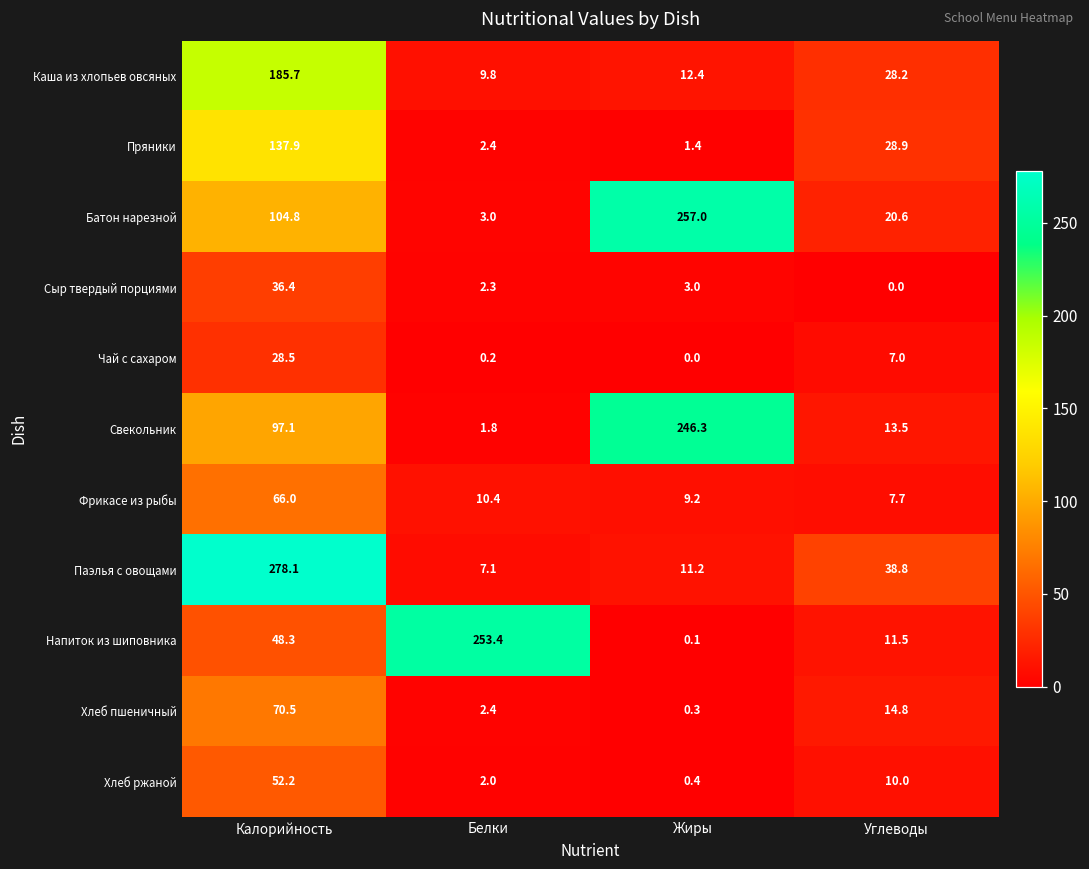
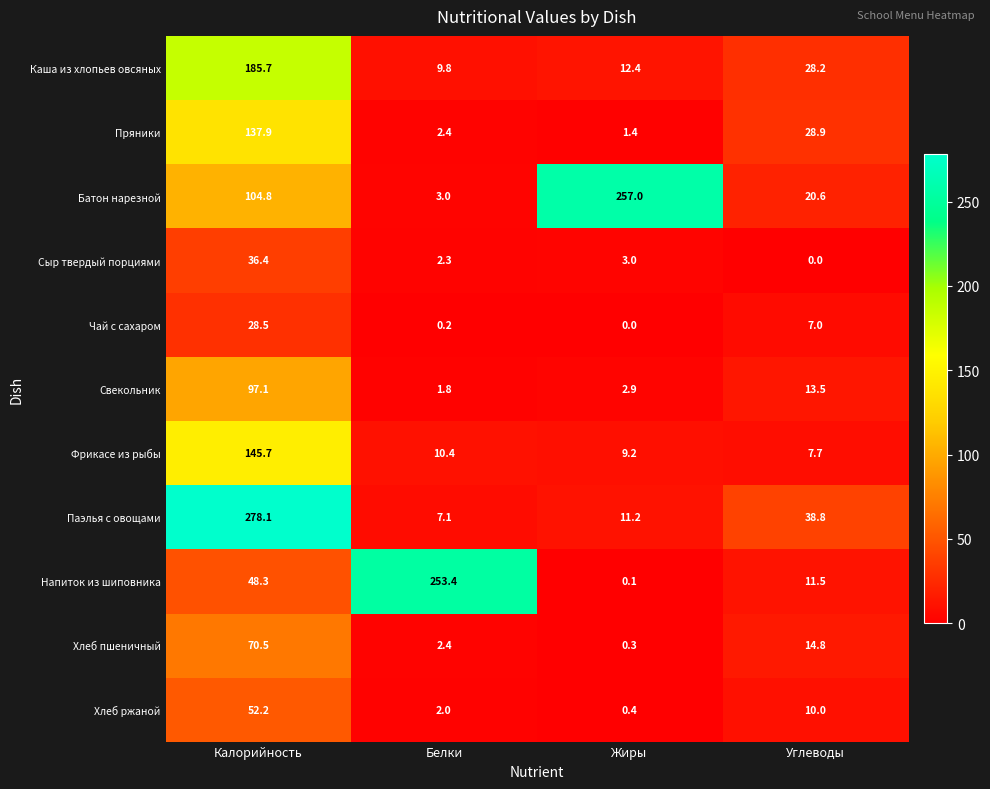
  {
    "Каша из хлопьев овсяных": {
      "Калорийность": 185.7,
      "Белки": 9.8,
      "Жиры": 12.4,
      "Углеводы": 28.2
    },
    "Пряники": {
      "Калорийность": 137.9,
      "Белки": 2.4,
      "Жиры": 1.4,
      "Углеводы": 28.9
    },
    "Батон нарезной": {
      "Калорийность": 104.8,
      "Белки": 3.0,
      "Жиры": 257.0,
      "Углеводы": 20.6
    },
    "Сыр твердый порциями": {
      "Калорийность": 36.4,
      "Белки": 2.3,
      "Жиры": 3.0,
      "Углеводы": 0.0
    },
    "Чай с сахаром": {
      "Калорийность": 28.5,
      "Белки": 0.2,
      "Жиры": 0.0,
      "Углеводы": 7.0
    },
    "Свекольник": {
      "Калорийность": 97.1,
      "Белки": 1.8,
-     "Жиры": 246.3,
+     "Жиры": 2.9,
      "Углеводы": 13.5
    },
    "Фрикасе из рыбы": {
-     "Калорийность": 66.0,
+     "Калорийность": 145.7,
      "Белки": 10.4,
      "Жиры": 9.2,
      "Углеводы": 7.7
    },
    "Паэлья с овощами": {
      "Калорийность": 278.1,
      "Белки": 7.1,
      "Жиры": 11.2,
      "Углеводы": 38.8
    },
    "Напиток из шиповника": {
      "Калорийность": 48.3,
      "Белки": 253.4,
      "Жиры": 0.1,
      "Углеводы": 11.5
    },
    "Хлеб пшеничный": {
      "Калорийность": 70.5,
      "Белки": 2.4,
      "Жиры": 0.3,
      "Углеводы": 14.8
    },
    "Хлеб ржаной": {
      "Калорийность": 52.2,
      "Белки": 2.0,
      "Жиры": 0.4,
      "Углеводы": 10.0
    }
  }
